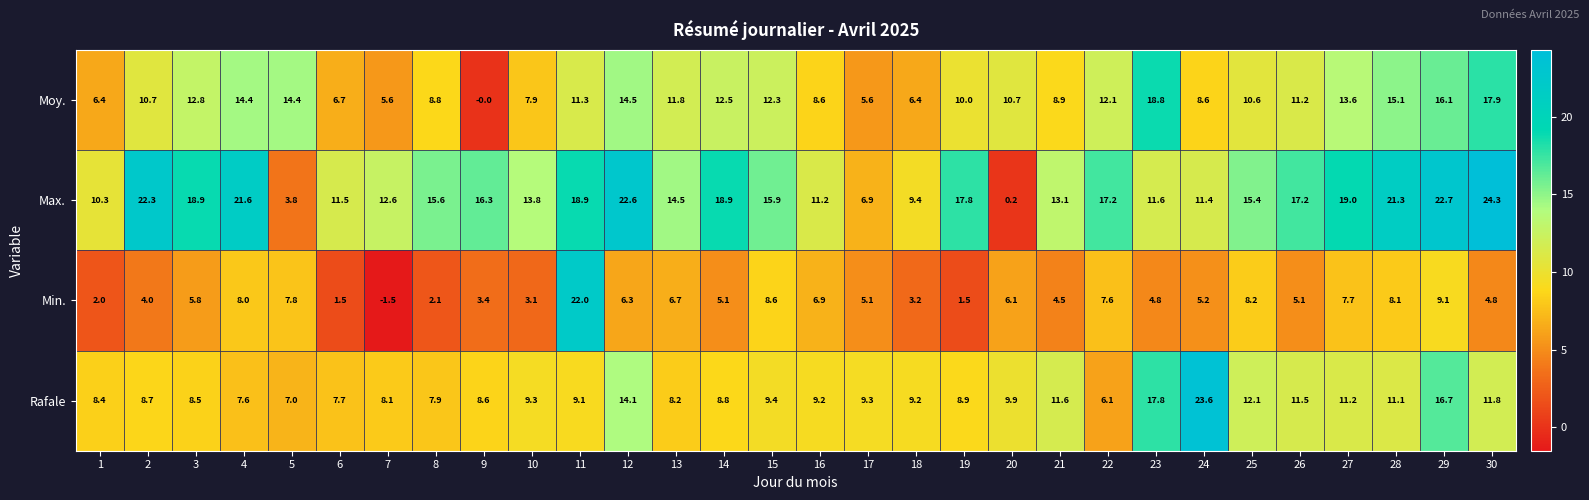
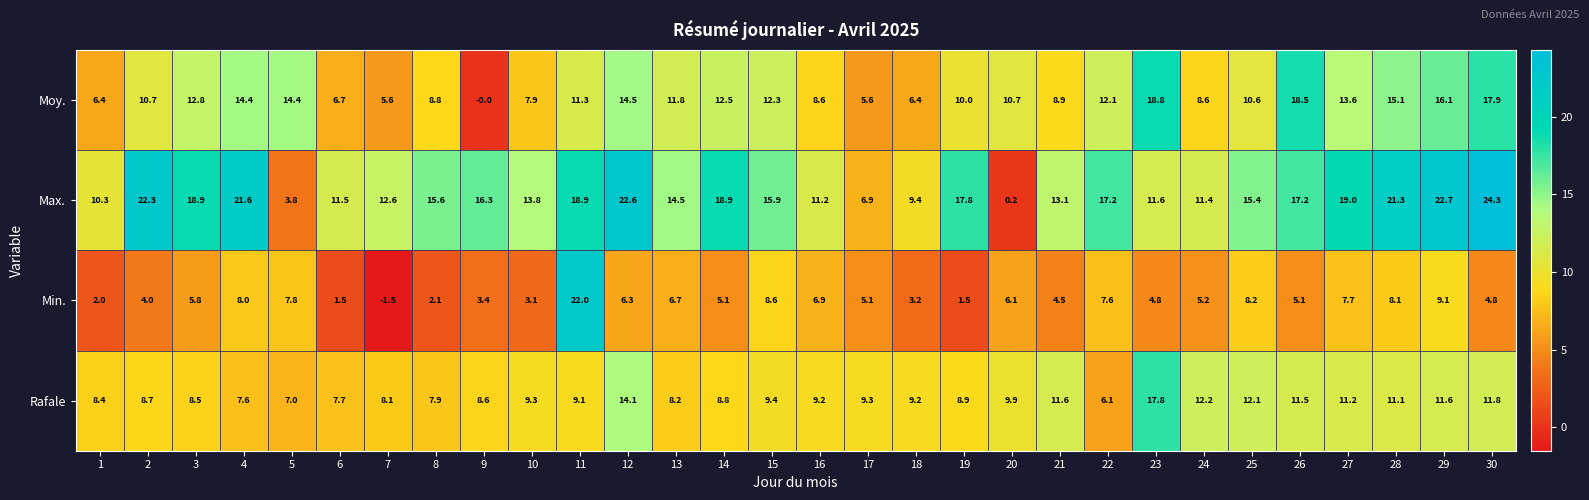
  {
    "Moy.": {
      "1": 6.4,
      "2": 10.7,
      "3": 12.8,
      "4": 14.4,
      "5": 14.4,
      "6": 6.7,
      "7": 5.6,
      "8": 8.8,
      "9": -0.0,
      "10": 7.9,
      "11": 11.3,
      "12": 14.5,
      "13": 11.8,
      "14": 12.5,
      "15": 12.3,
      "16": 8.6,
      "17": 5.6,
      "18": 6.4,
      "19": 10.0,
      "20": 10.7,
      "21": 8.9,
      "22": 12.1,
      "23": 18.8,
      "24": 8.6,
      "25": 10.6,
-     "26": 11.2,
+     "26": 18.5,
      "27": 13.6,
      "28": 15.1,
      "29": 16.1,
      "30": 17.9
    },
    "Max.": {
      "1": 10.3,
      "2": 22.3,
      "3": 18.9,
      "4": 21.6,
      "5": 3.8,
      "6": 11.5,
      "7": 12.6,
      "8": 15.6,
      "9": 16.3,
      "10": 13.8,
      "11": 18.9,
      "12": 22.6,
      "13": 14.5,
      "14": 18.9,
      "15": 15.9,
      "16": 11.2,
      "17": 6.9,
      "18": 9.4,
      "19": 17.8,
      "20": 0.2,
      "21": 13.1,
      "22": 17.2,
      "23": 11.6,
      "24": 11.4,
      "25": 15.4,
      "26": 17.2,
      "27": 19.0,
      "28": 21.3,
      "29": 22.7,
      "30": 24.3
    },
    "Min.": {
      "1": 2.0,
      "2": 4.0,
      "3": 5.8,
      "4": 8.0,
      "5": 7.8,
      "6": 1.5,
      "7": -1.5,
      "8": 2.1,
      "9": 3.4,
      "10": 3.1,
      "11": 22.0,
      "12": 6.3,
      "13": 6.7,
      "14": 5.1,
      "15": 8.6,
      "16": 6.9,
      "17": 5.1,
      "18": 3.2,
      "19": 1.5,
      "20": 6.1,
      "21": 4.5,
      "22": 7.6,
      "23": 4.8,
      "24": 5.2,
      "25": 8.2,
      "26": 5.1,
      "27": 7.7,
      "28": 8.1,
      "29": 9.1,
      "30": 4.8
    },
    "Rafale": {
      "1": 8.4,
      "2": 8.7,
      "3": 8.5,
      "4": 7.6,
      "5": 7.0,
      "6": 7.7,
      "7": 8.1,
      "8": 7.9,
      "9": 8.6,
      "10": 9.3,
      "11": 9.1,
      "12": 14.1,
      "13": 8.2,
      "14": 8.8,
      "15": 9.4,
      "16": 9.2,
      "17": 9.3,
      "18": 9.2,
      "19": 8.9,
      "20": 9.9,
      "21": 11.6,
      "22": 6.1,
      "23": 17.8,
-     "24": 23.6,
+     "24": 12.2,
      "25": 12.1,
      "26": 11.5,
      "27": 11.2,
      "28": 11.1,
-     "29": 16.7,
+     "29": 11.6,
      "30": 11.8
    }
  }
